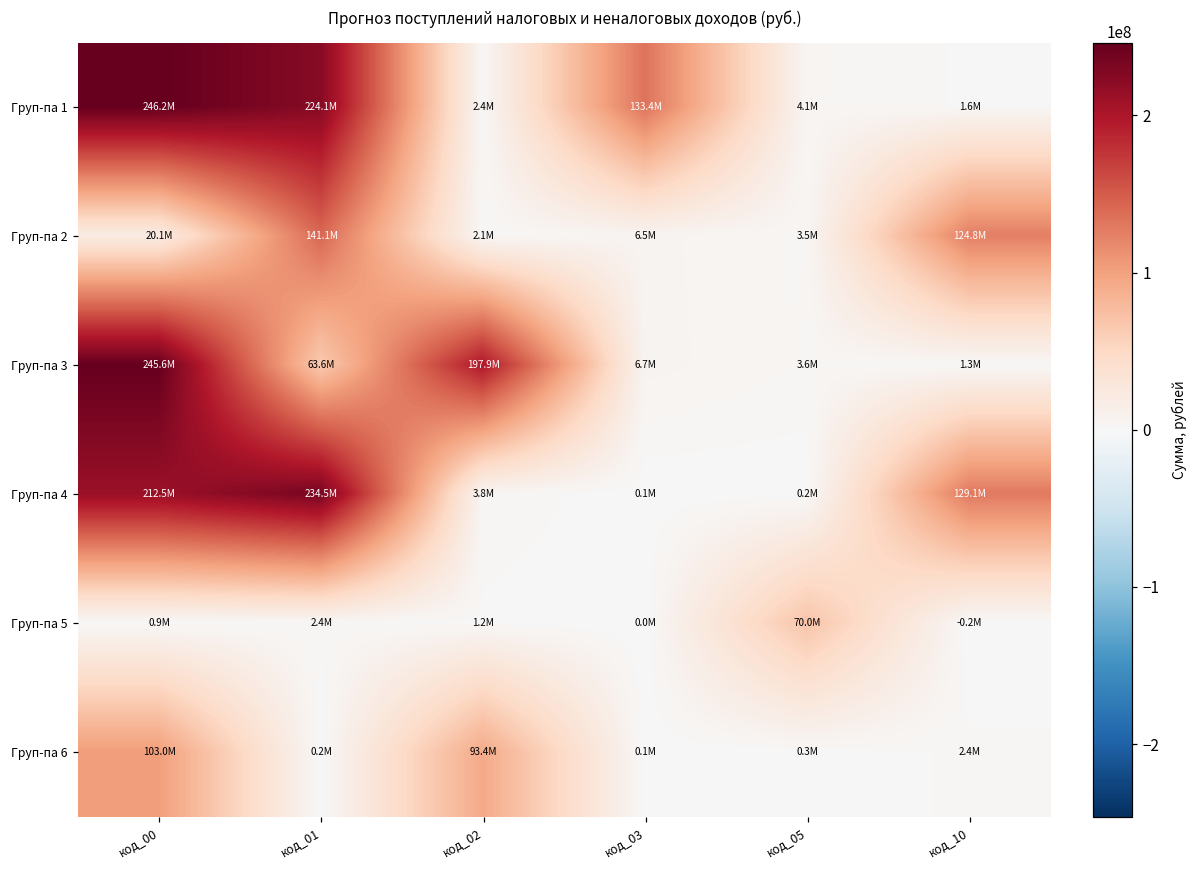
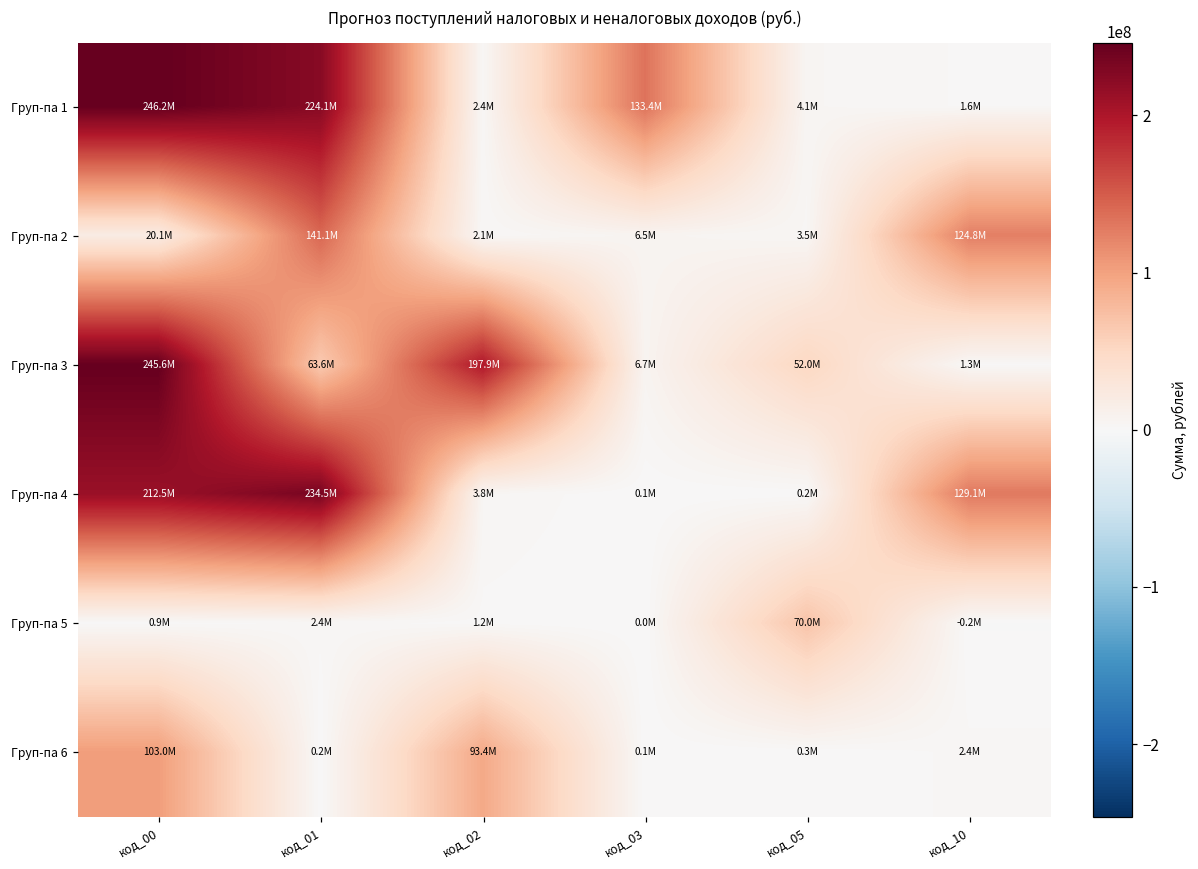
  {
    "Груп-па 1": {
      "код_00": "246.2M",
      "код_01": "224.1M",
      "код_02": "2.4M",
      "код_03": "133.4M",
      "код_05": "4.1M",
      "код_10": "1.6M"
    },
    "Груп-па 2": {
      "код_00": "20.1M",
      "код_01": "141.1M",
      "код_02": "2.1M",
      "код_03": "6.5M",
      "код_05": "3.5M",
      "код_10": "124.8M"
    },
    "Груп-па 3": {
      "код_00": "245.6M",
      "код_01": "63.6M",
      "код_02": "197.9M",
      "код_03": "6.7M",
-     "код_05": "3.6M",
+     "код_05": "52.0M",
      "код_10": "1.3M"
    },
    "Груп-па 4": {
      "код_00": "212.5M",
      "код_01": "234.5M",
      "код_02": "3.8M",
      "код_03": "0.1M",
      "код_05": "0.2M",
      "код_10": "129.1M"
    },
    "Груп-па 5": {
      "код_00": "0.9M",
      "код_01": "2.4M",
      "код_02": "1.2M",
      "код_03": "0.0M",
      "код_05": "70.0M",
      "код_10": "-0.2M"
    },
    "Груп-па 6": {
      "код_00": "103.0M",
      "код_01": "0.2M",
      "код_02": "93.4M",
      "код_03": "0.1M",
      "код_05": "0.3M",
      "код_10": "2.4M"
    }
  }
